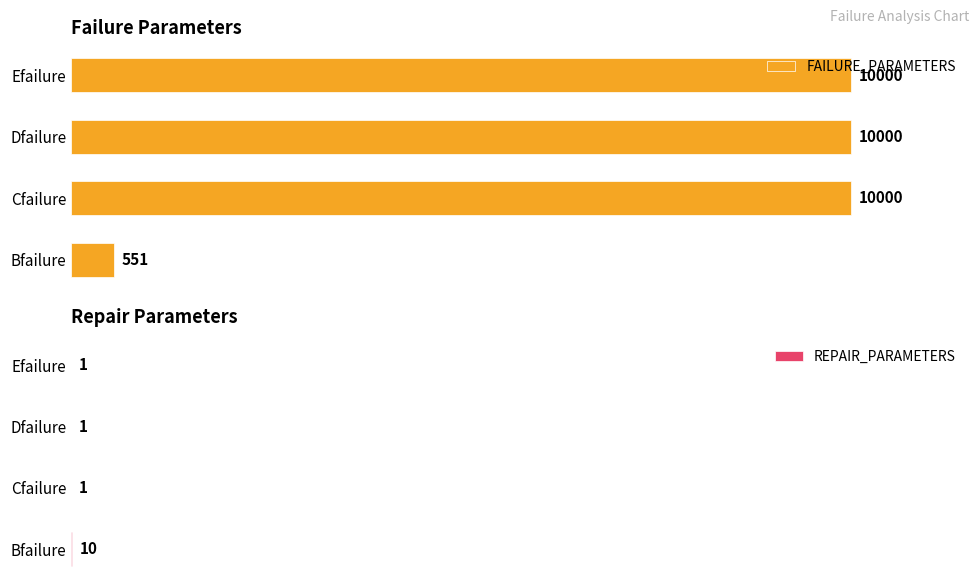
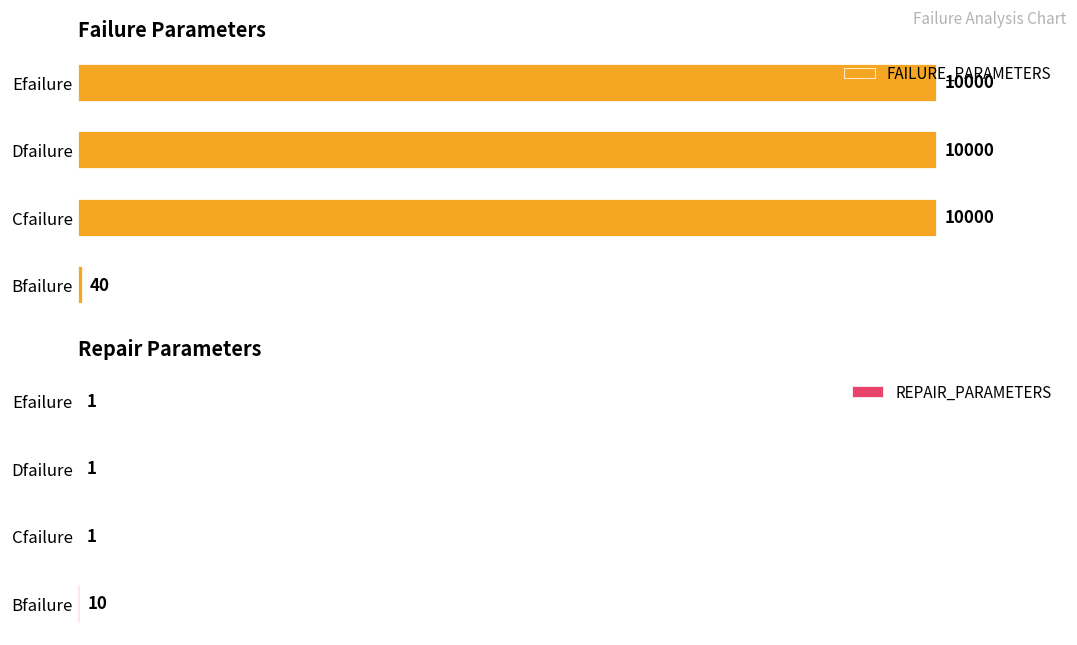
  {
    "Failure Parameters": {
      "Efailure": 10000,
      "Dfailure": 10000,
      "Cfailure": 10000,
-     "Bfailure": 551
+     "Bfailure": 40
    },
    "Repair Parameters": {
      "Efailure": 1,
      "Dfailure": 1,
      "Cfailure": 1,
      "Bfailure": 10
    }
  }
